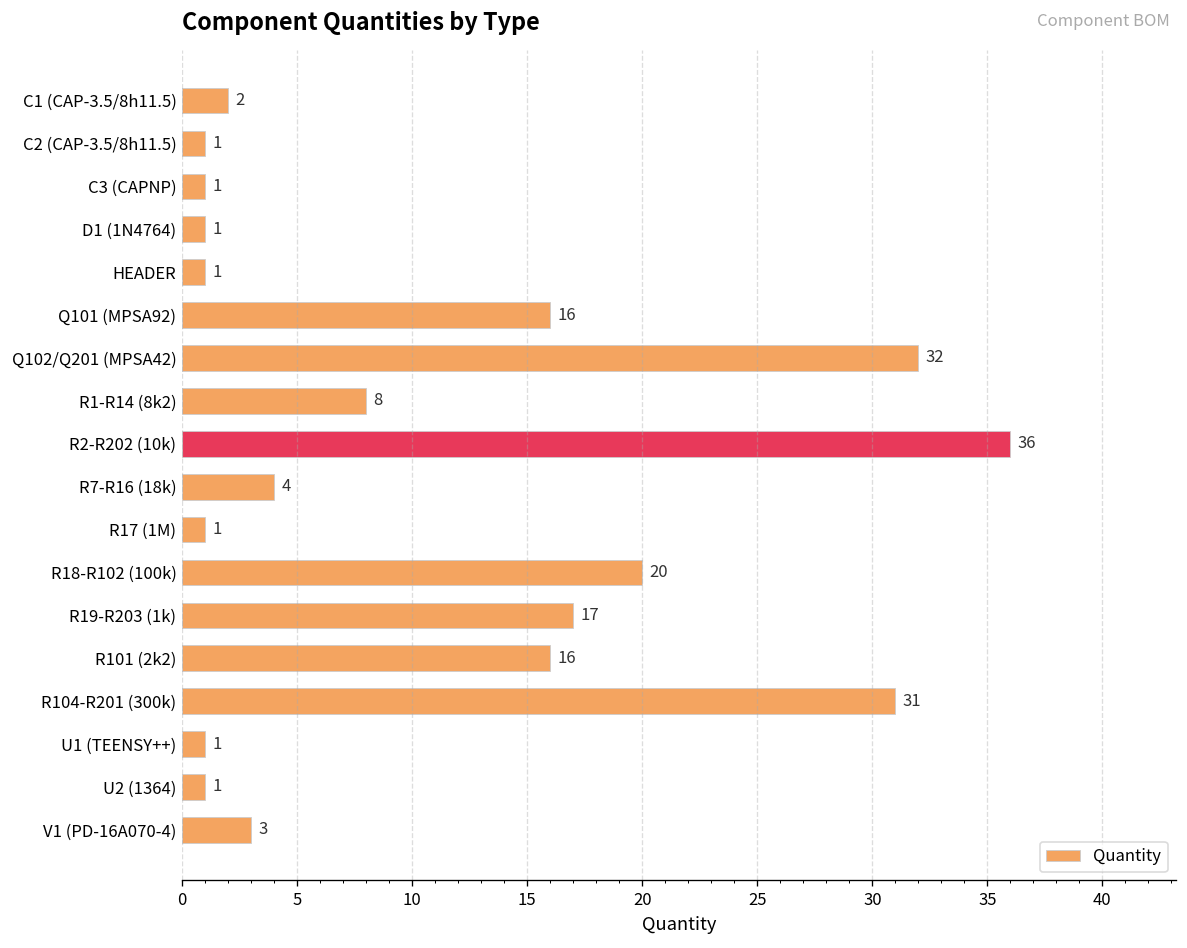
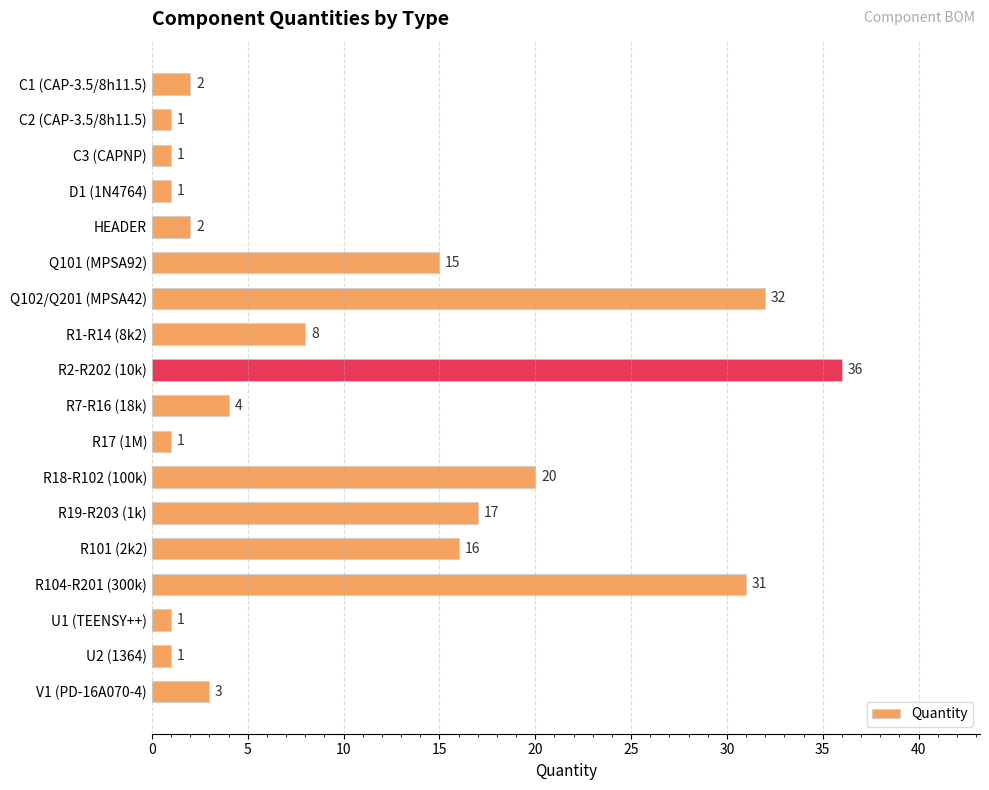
  {
    "C1 (CAP-3.5/8h11.5)": 2,
    "C2 (CAP-3.5/8h11.5)": 1,
    "C3 (CAPNP)": 1,
    "D1 (1N4764)": 1,
-   "HEADER": 1,
-   "Q101 (MPSA92)": 16,
+   "HEADER": 2,
+   "Q101 (MPSA92)": 15,
    "Q102/Q201 (MPSA42)": 32,
    "R1-R14 (8k2)": 8,
    "R2-R202 (10k)": 36,
    "R7-R16 (18k)": 4,
    "R17 (1M)": 1,
    "R18-R102 (100k)": 20,
    "R19-R203 (1k)": 17,
    "R101 (2k2)": 16,
    "R104-R201 (300k)": 31,
    "U1 (TEENSY++)": 1,
    "U2 (1364)": 1,
    "V1 (PD-16A070-4)": 3
  }
